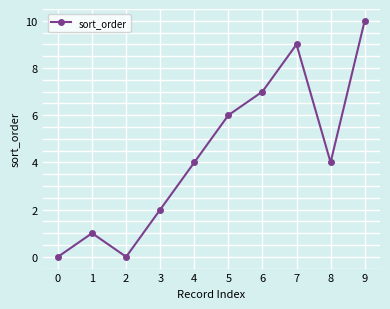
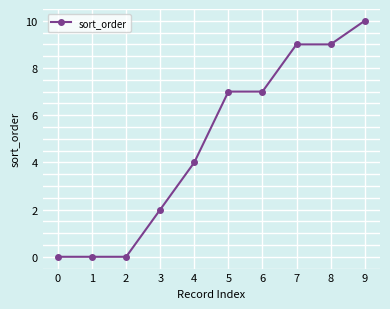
  {
    "0": 0,
-   "1": 1,
+   "1": 0,
    "2": 0,
    "3": 2,
    "4": 4,
-   "5": 6,
+   "5": 7,
    "6": 7,
    "7": 9,
-   "8": 4,
+   "8": 9,
    "9": 10
  }
